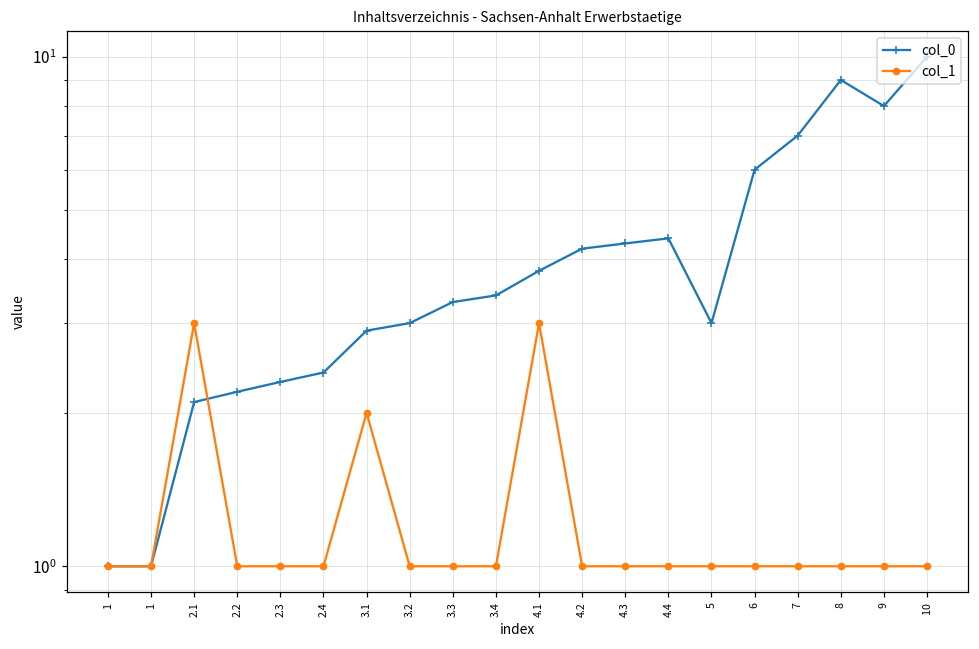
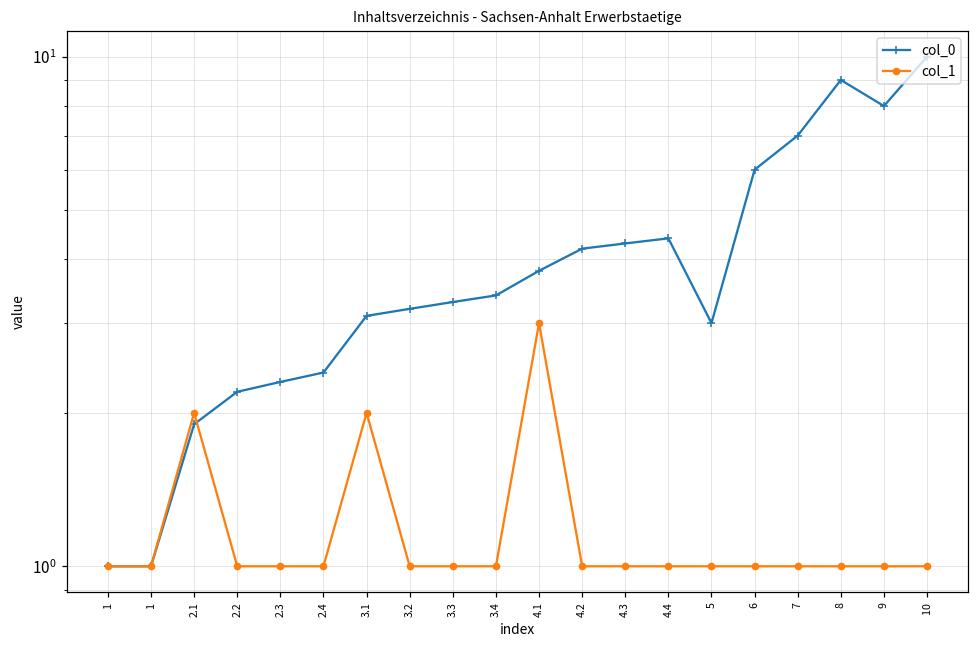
  {
    "col_0": {
-     "2.1": 2.1,
+     "2.1": 1.9,
      "2.2": 2.2,
      "2.3": 2.3,
      "2.4": 2.4,
-     "3.1": 2.9,
-     "3.2": 3.0,
+     "3.1": 3.1,
+     "3.2": 3.2,
      "3.3": 3.3,
      "3.4": 3.4,
      "4.1": 3.8,
      "4.2": 4.2,
      "4.3": 4.3,
      "4.4": 4.4,
      "5": 3.0,
      "6": 6.0,
      "7": 7.0,
      "8": 9.0,
      "9": 8.0
    },
    "col_1": {
-     "2.1": 3,
+     "2.1": 2,
      "2.2": 1,
      "2.3": 1,
      "2.4": 1,
      "3.1": 2,
      "3.2": 1,
      "3.3": 1,
      "3.4": 1,
      "4.1": 3,
      "4.2": 1,
      "4.3": 1,
      "4.4": 1,
      "5": 1,
      "6": 1,
      "7": 1,
      "8": 1,
      "9": 1,
      "10": 1
    }
  }
